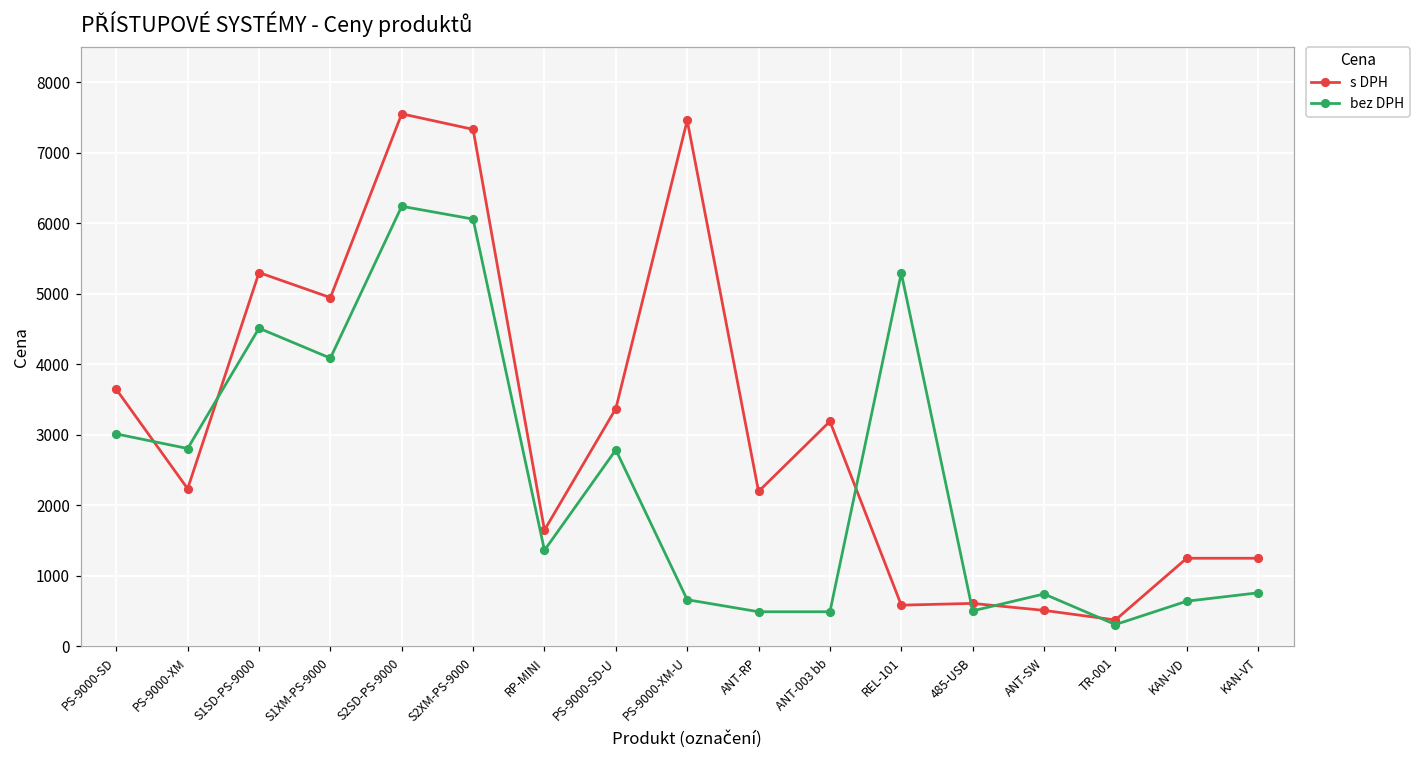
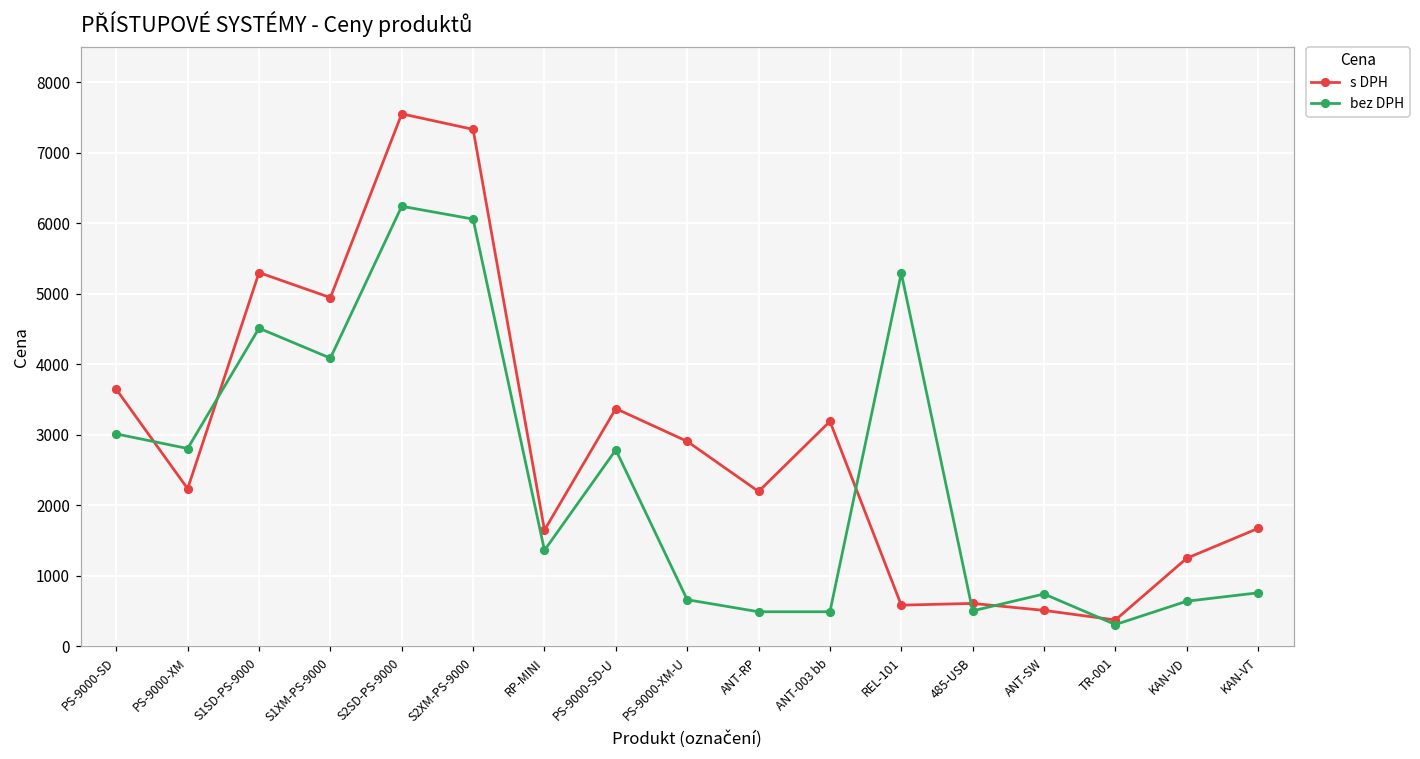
  {
    "s DPH": {
      "PS-9000-SD": 3600,
      "PS-9000-XM": 2200,
      "S1SD-PS-9000": 5300,
      "S1XM-PS-9000": 4900,
      "S2SD-PS-9000": 7600,
      "S2XM-PS-9000": 7300,
      "RP-MINI": 1600,
      "PS-9000-SD-U": 3400,
-     "PS-9000-XM-U": 7500,
+     "PS-9000-XM-U": 2900,
      "ANT-RP": 2200,
      "ANT-003 bb": 3200,
      "REL-101": 600,
      "485-USB": 600,
      "ANT-SW": 500,
      "TR-001": 400,
      "KAN-VD": 1300,
-     "KAN-VT": 1300
+     "KAN-VT": 1700
    },
    "bez DPH": {
      "PS-9000-SD": 3000,
      "PS-9000-XM": 2800,
      "S1SD-PS-9000": 4500,
      "S1XM-PS-9000": 4100,
      "S2SD-PS-9000": 6200,
      "S2XM-PS-9000": 6100,
      "RP-MINI": 1400,
      "PS-9000-SD-U": 2800,
      "PS-9000-XM-U": 700,
      "ANT-RP": 500,
      "ANT-003 bb": 500,
      "REL-101": 5300,
      "485-USB": 500,
      "ANT-SW": 700,
      "TR-001": 300,
      "KAN-VD": 600,
      "KAN-VT": 800
    }
  }
